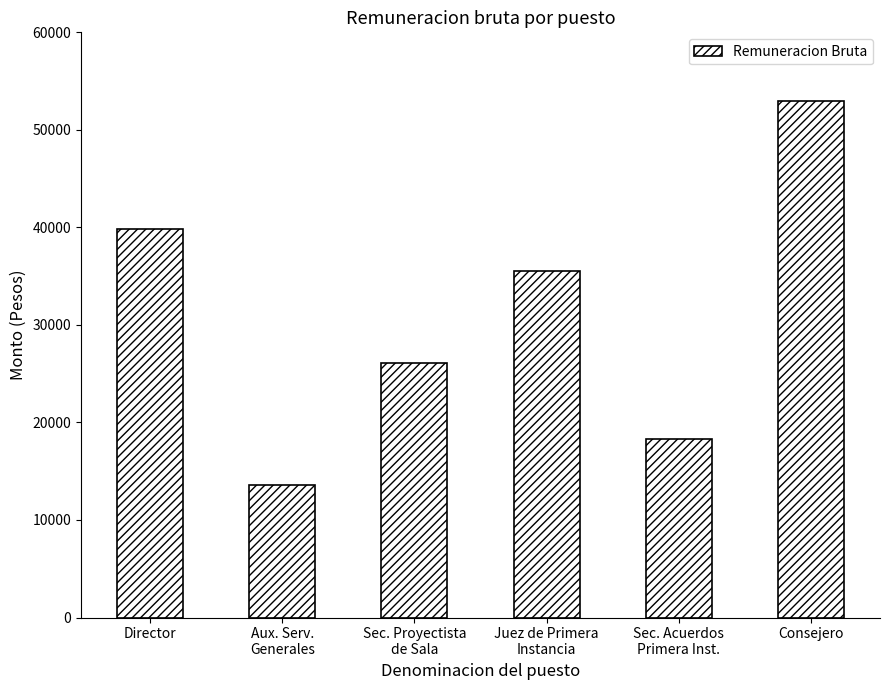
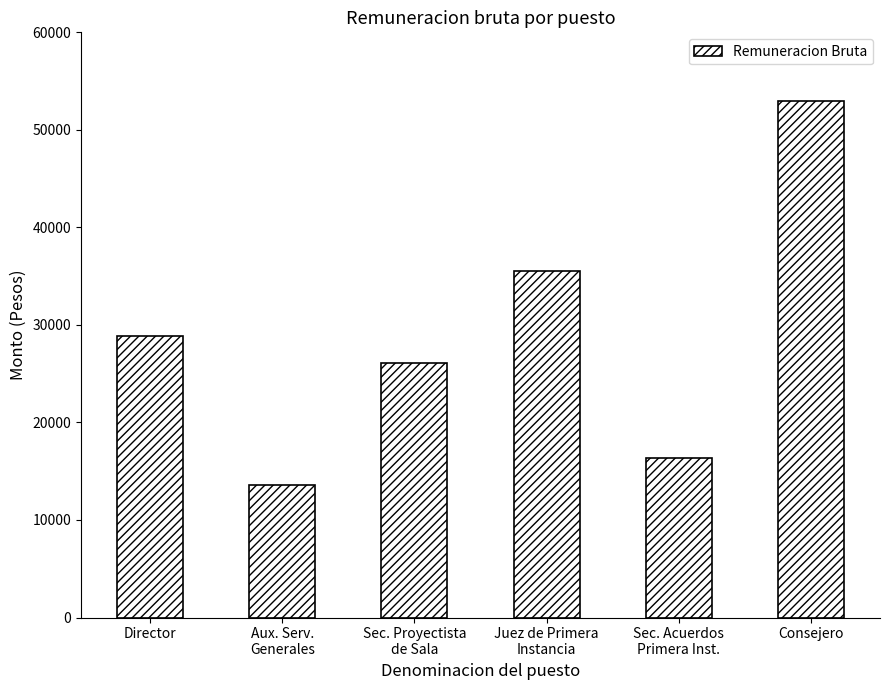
  {
-   "Director": 40000,
+   "Director": 29000,
    "Aux. Serv. Generales": 14000,
    "Sec. Proyectista de Sala": 26000,
    "Juez de Primera Instancia": 36000,
-   "Sec. Acuerdos Primera Inst.": 18000,
+   "Sec. Acuerdos Primera Inst.": 16000,
    "Consejero": 53000
  }
